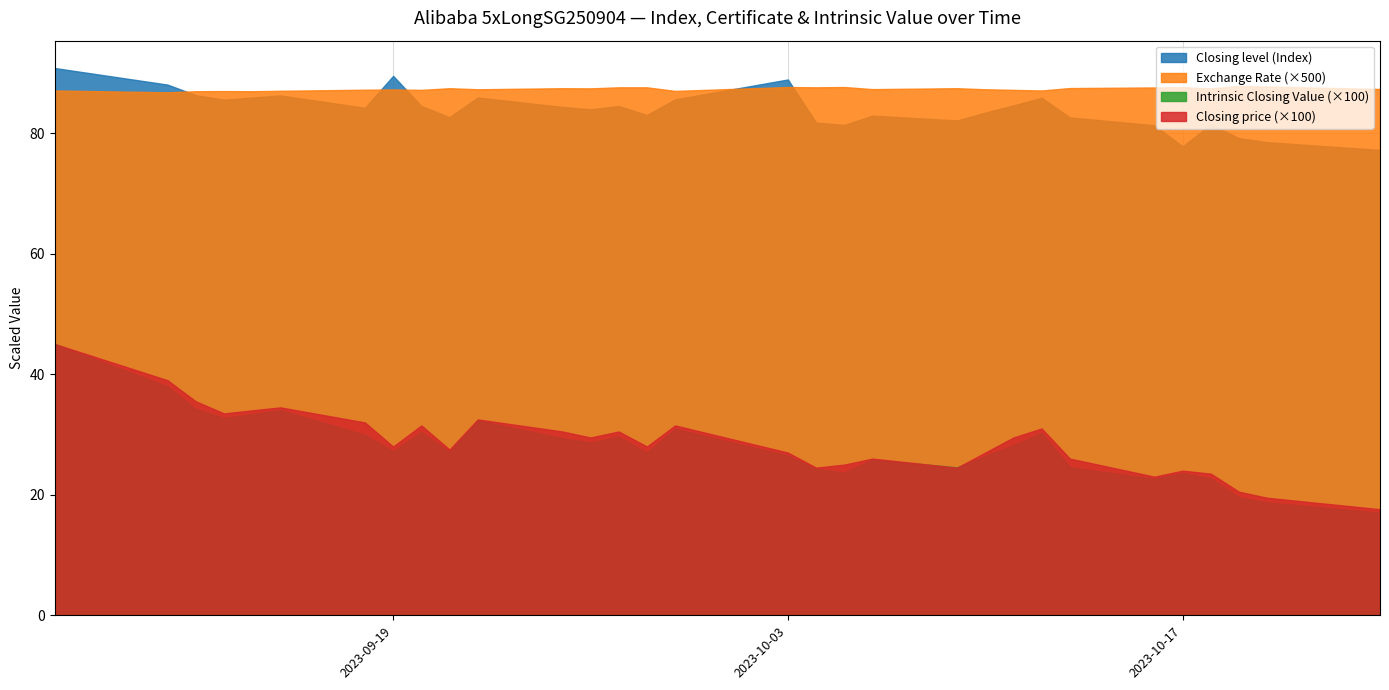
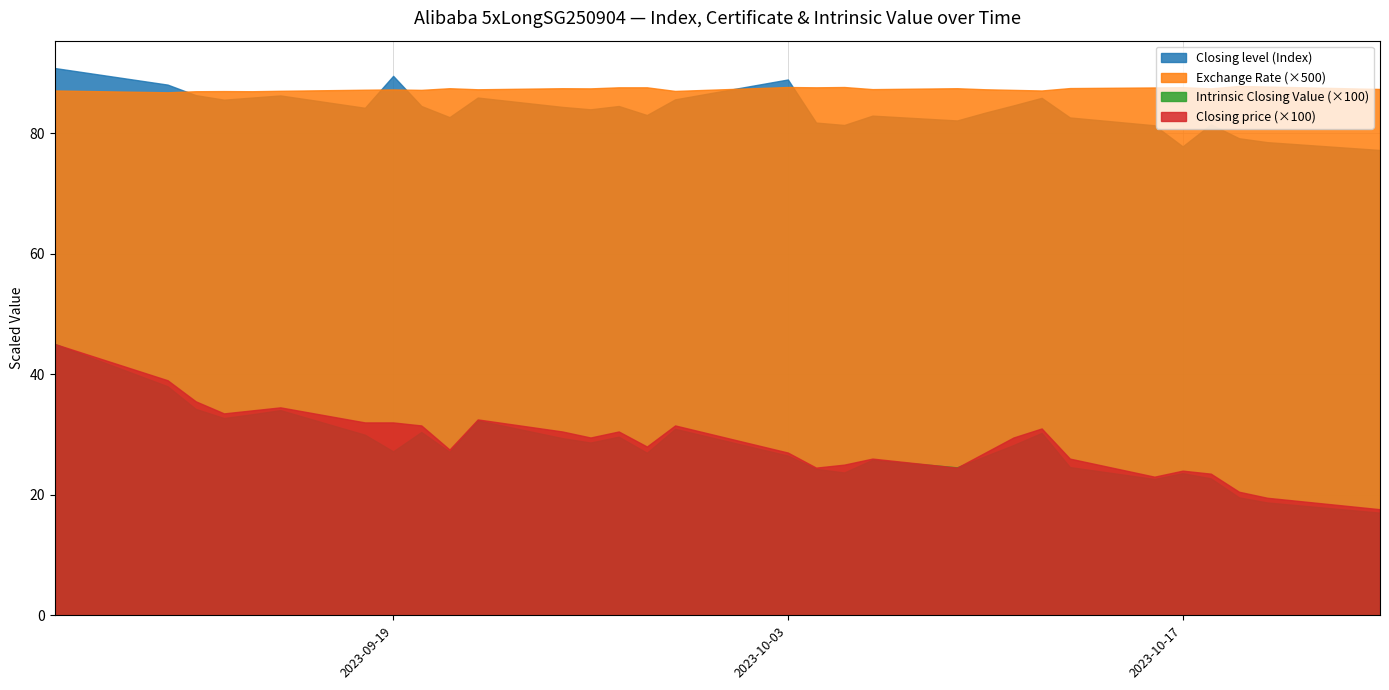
  {
    "Closing level (Index)": {
      "2023-09-19": 90,
      "2023-10-03": 89,
      "2023-10-17": 78
    },
    "Exchange Rate (×500)": {
      "2023-09-19": 87,
      "2023-10-03": 88
    },
    "Intrinsic Closing Value (×100)": {
      "2023-09-19": 27,
      "2023-10-03": 26,
      "2023-10-17": 24
    },
    "Closing price (×100)": {
-     "2023-09-19": 28,
+     "2023-09-19": 32,
      "2023-10-03": 27,
      "2023-10-17": 24
    }
  }
